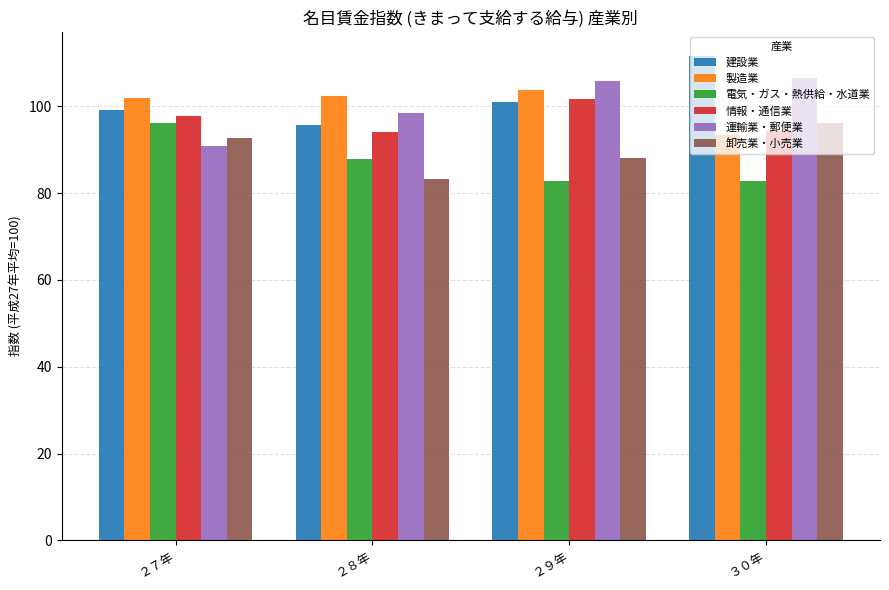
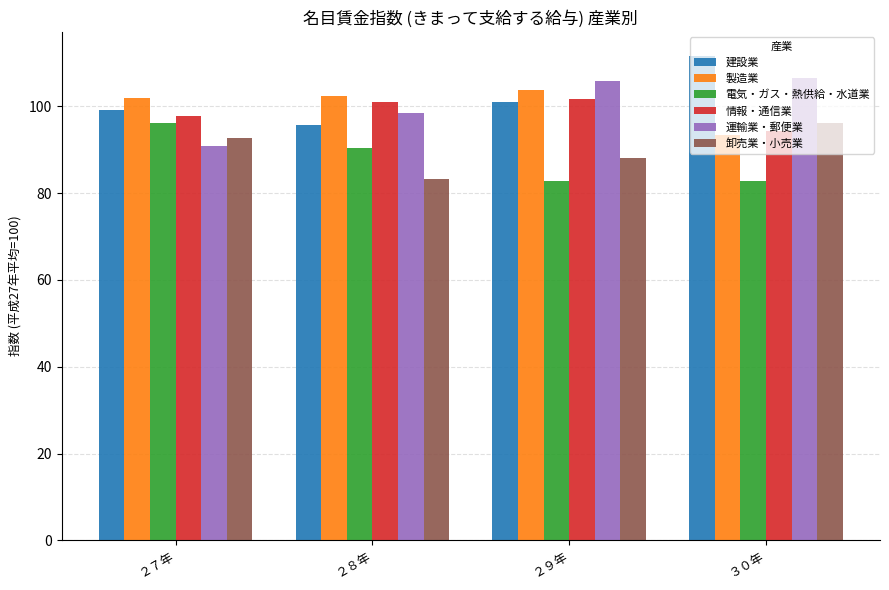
  {
    "建設業": {
      "２７年": 99,
      "２８年": 96,
      "２９年": 101
    },
    "製造業": {
      "２７年": 102,
      "２８年": 103,
      "２９年": 104
    },
    "電気・ガス・熱供給・水道業": {
      "２７年": 96,
-     "２８年": 88,
+     "２８年": 91,
      "２９年": 83,
      "３０年": 83
    },
    "情報・通信業": {
      "２７年": 98,
-     "２８年": 94,
+     "２８年": 101,
      "２９年": 102
    },
    "運輸業・郵便業": {
      "２７年": 91,
      "２８年": 99,
      "２９年": 106
    },
    "卸売業・小売業": {
      "２７年": 93,
      "２８年": 83,
      "２９年": 88
    }
  }
